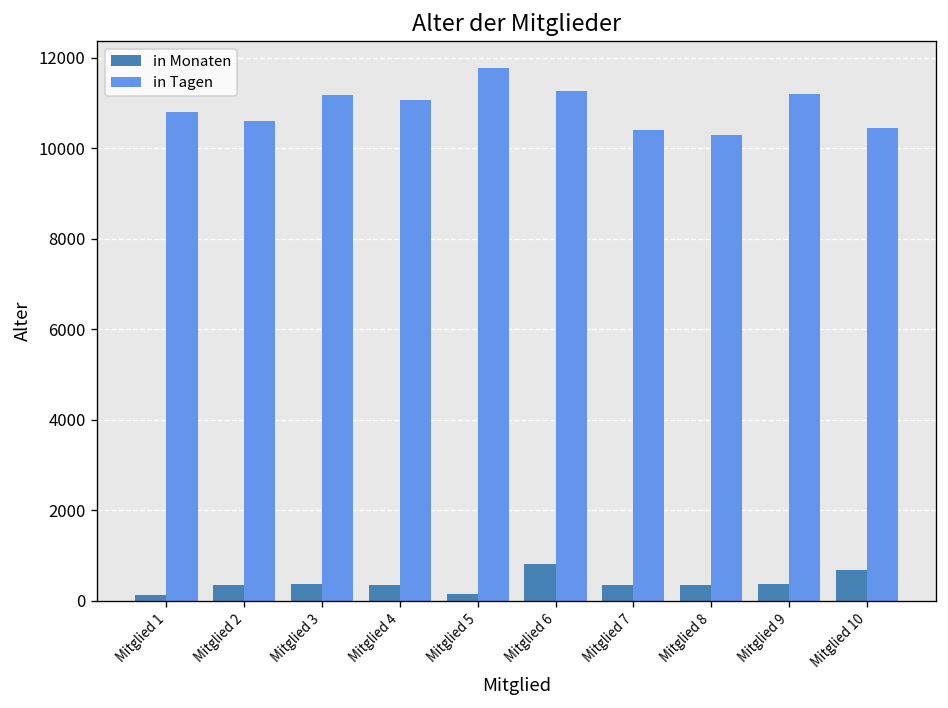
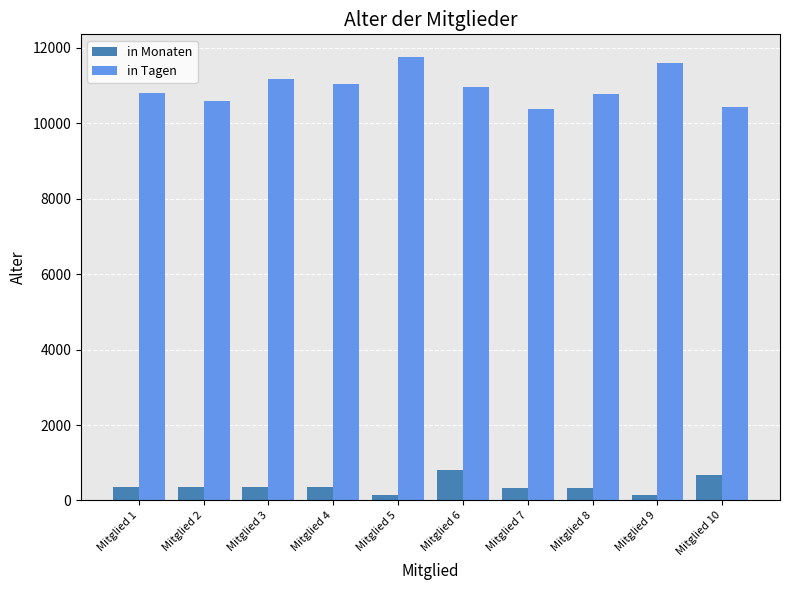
  {
    "in Monaten": {
-     "Mitglied 1": 100,
+     "Mitglied 1": 400,
      "Mitglied 2": 300,
      "Mitglied 3": 400,
      "Mitglied 4": 300,
      "Mitglied 5": 100,
      "Mitglied 6": 800,
      "Mitglied 7": 300,
      "Mitglied 8": 300,
-     "Mitglied 9": 400,
+     "Mitglied 9": 100,
      "Mitglied 10": 700
    },
    "in Tagen": {
      "Mitglied 1": 10800,
      "Mitglied 2": 10600,
      "Mitglied 3": 11200,
      "Mitglied 4": 11100,
      "Mitglied 5": 11800,
-     "Mitglied 6": 11300,
+     "Mitglied 6": 11000,
      "Mitglied 7": 10400,
-     "Mitglied 8": 10300,
-     "Mitglied 9": 11200,
+     "Mitglied 8": 10800,
+     "Mitglied 9": 11600,
      "Mitglied 10": 10400
    }
  }
